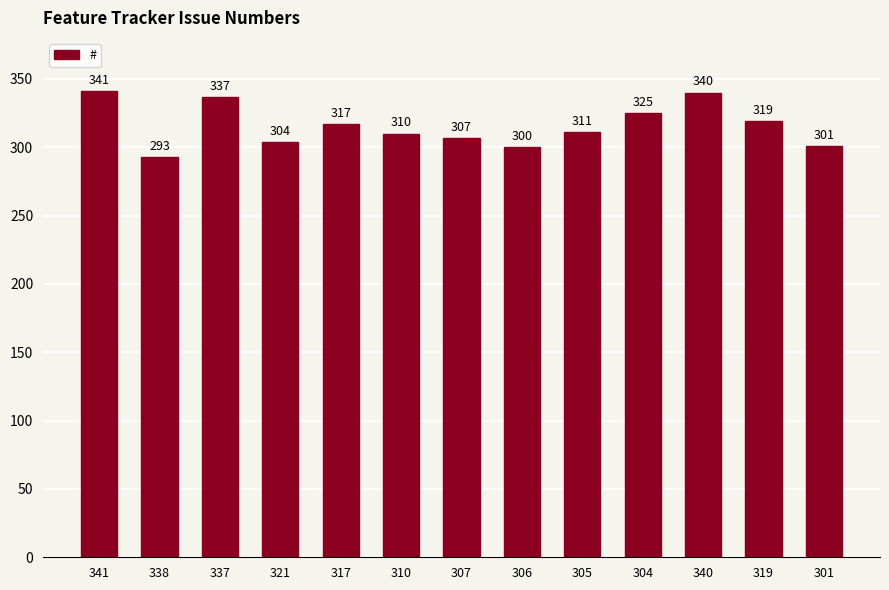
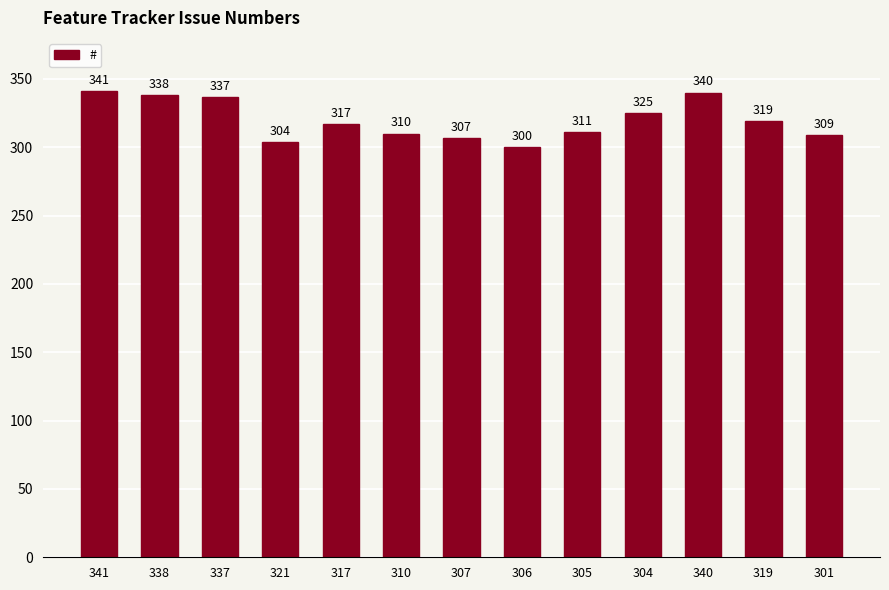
  {
    "341": 341,
-   "338": 293,
+   "338": 338,
    "337": 337,
    "321": 304,
    "317": 317,
    "310": 310,
    "307": 307,
    "306": 300,
    "305": 311,
    "304": 325,
    "340": 340,
    "319": 319,
-   "301": 301
+   "301": 309
  }
